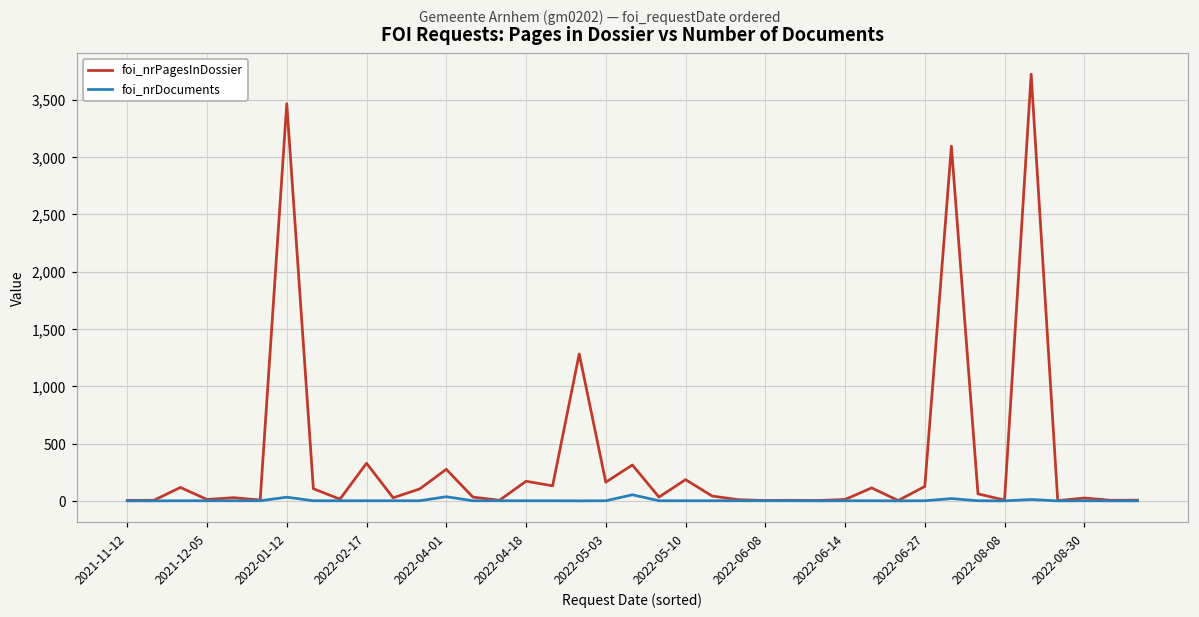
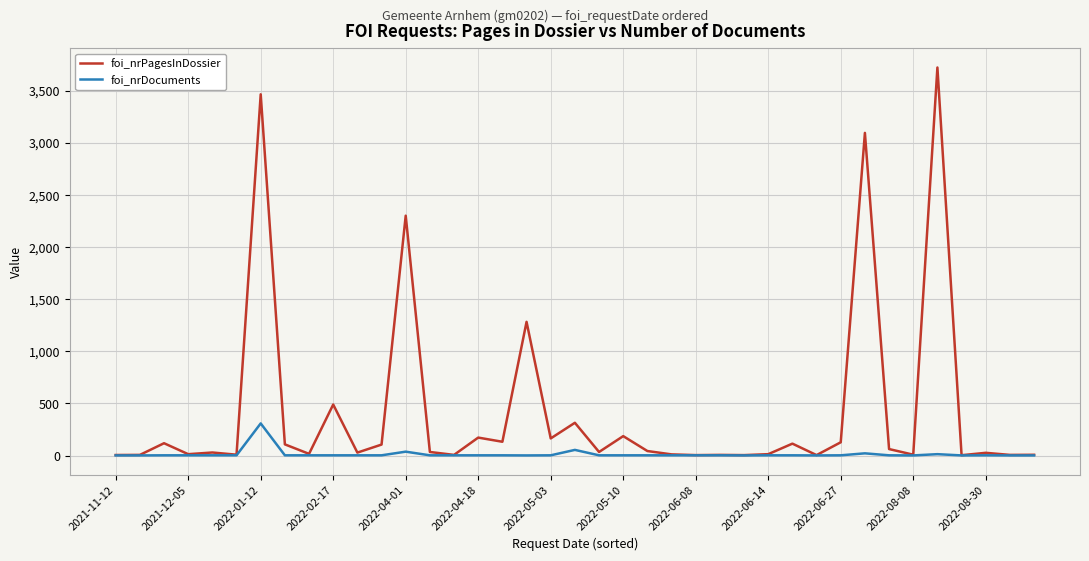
  {
    "foi_nrPagesInDossier": {
      "2022-01-12": "3,470",
-     "2022-02-17": "330",
-     "2022-04-01": "280"
+     "2022-02-17": "490",
+     "2022-04-01": "2,300"
    },
    "foi_nrDocuments": {
-     "2022-01-12": "30",
+     "2022-01-12": "310",
      "2022-02-17": "0",
      "2022-04-01": "40"
    }
  }
